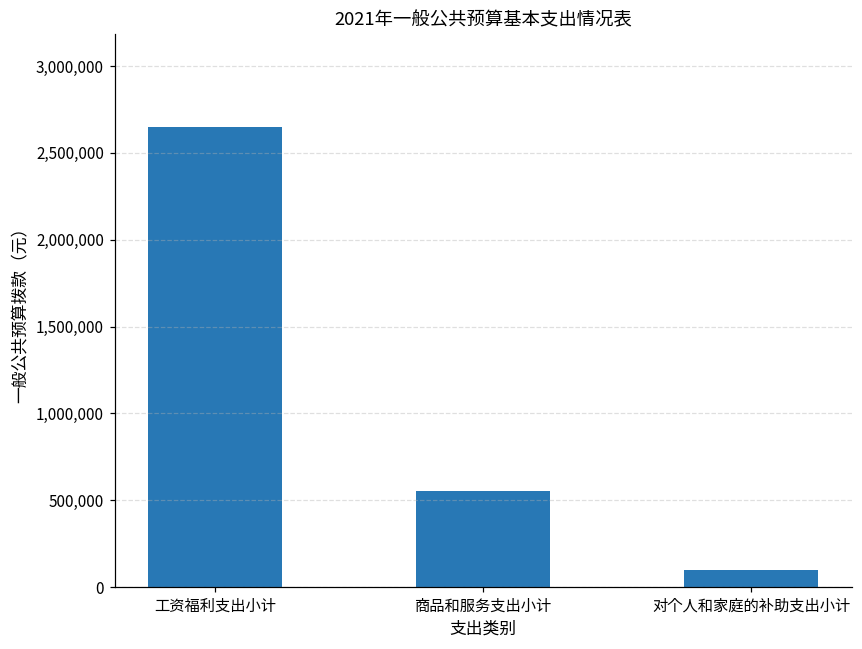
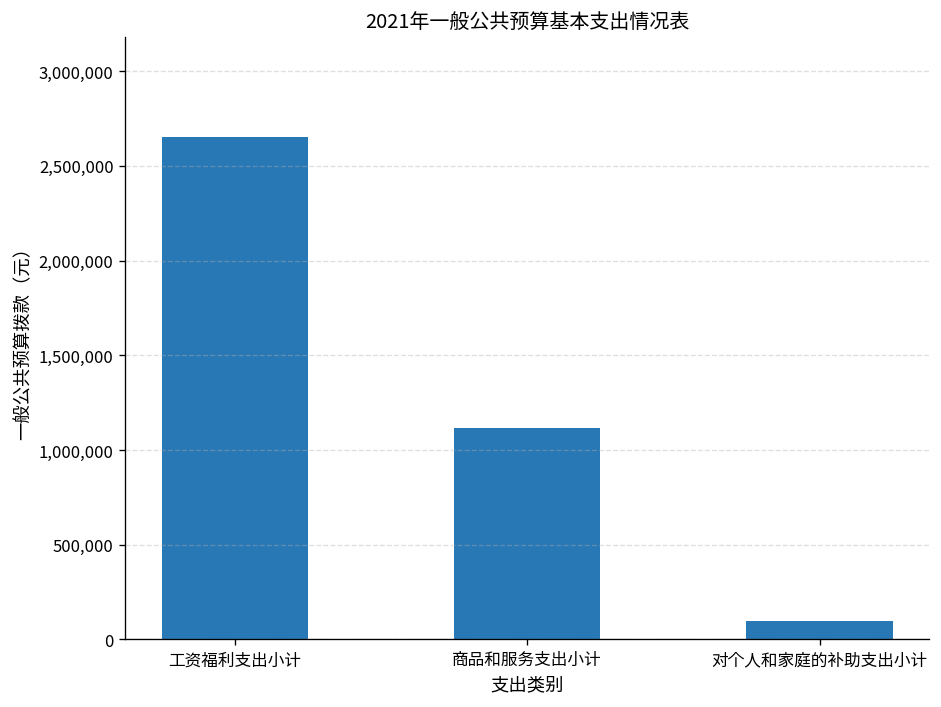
  {
    "工资福利支出小计": "2,650,000",
-   "商品和服务支出小计": "550,000",
+   "商品和服务支出小计": "1,120,000",
    "对个人和家庭的补助支出小计": "100,000"
  }
